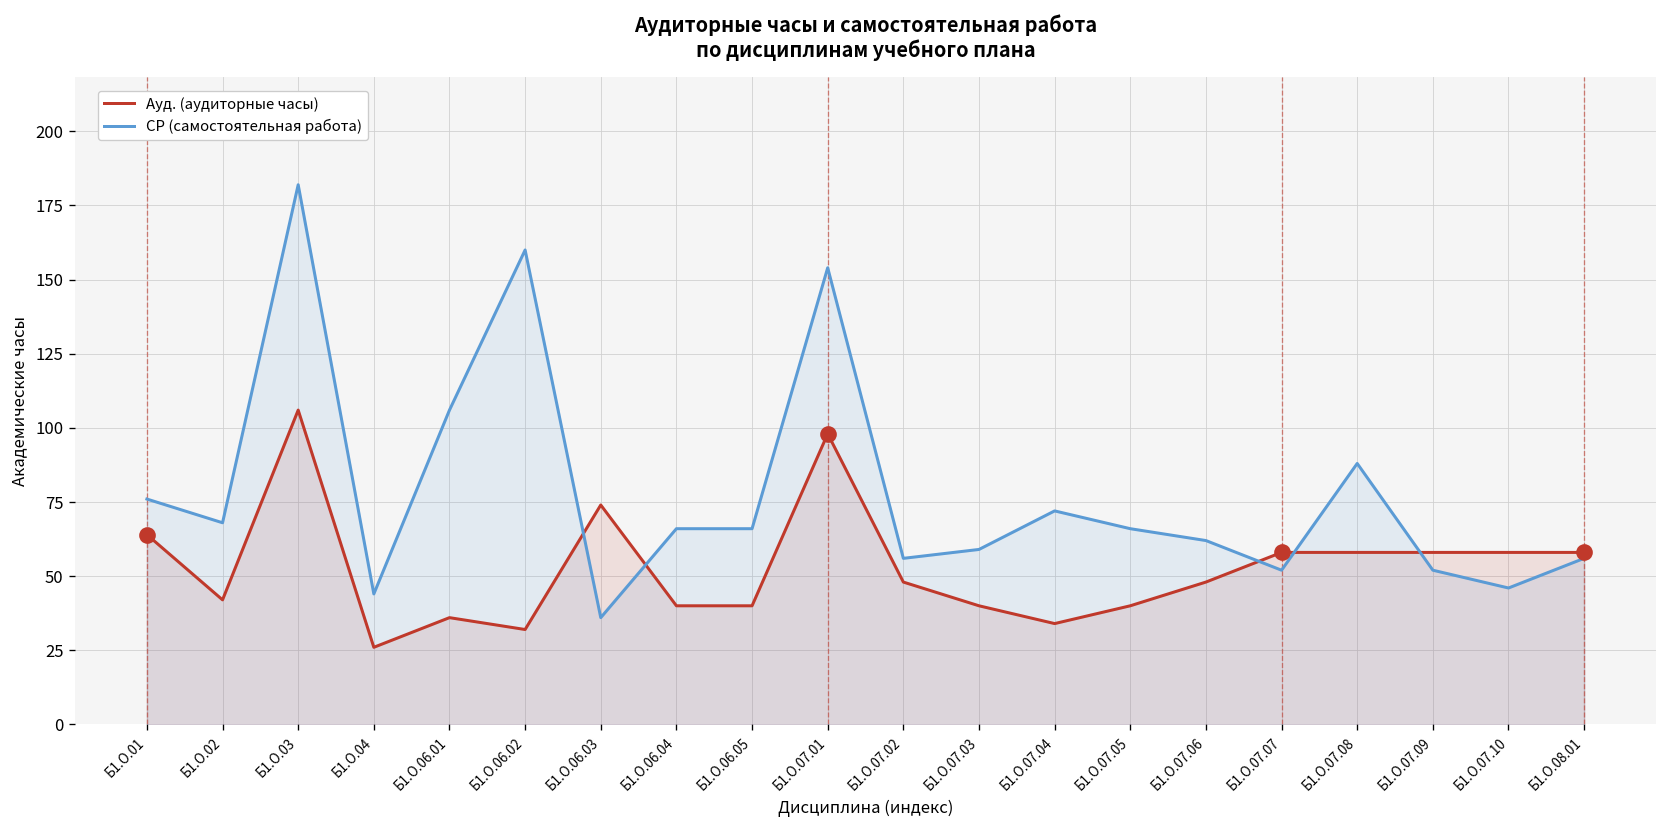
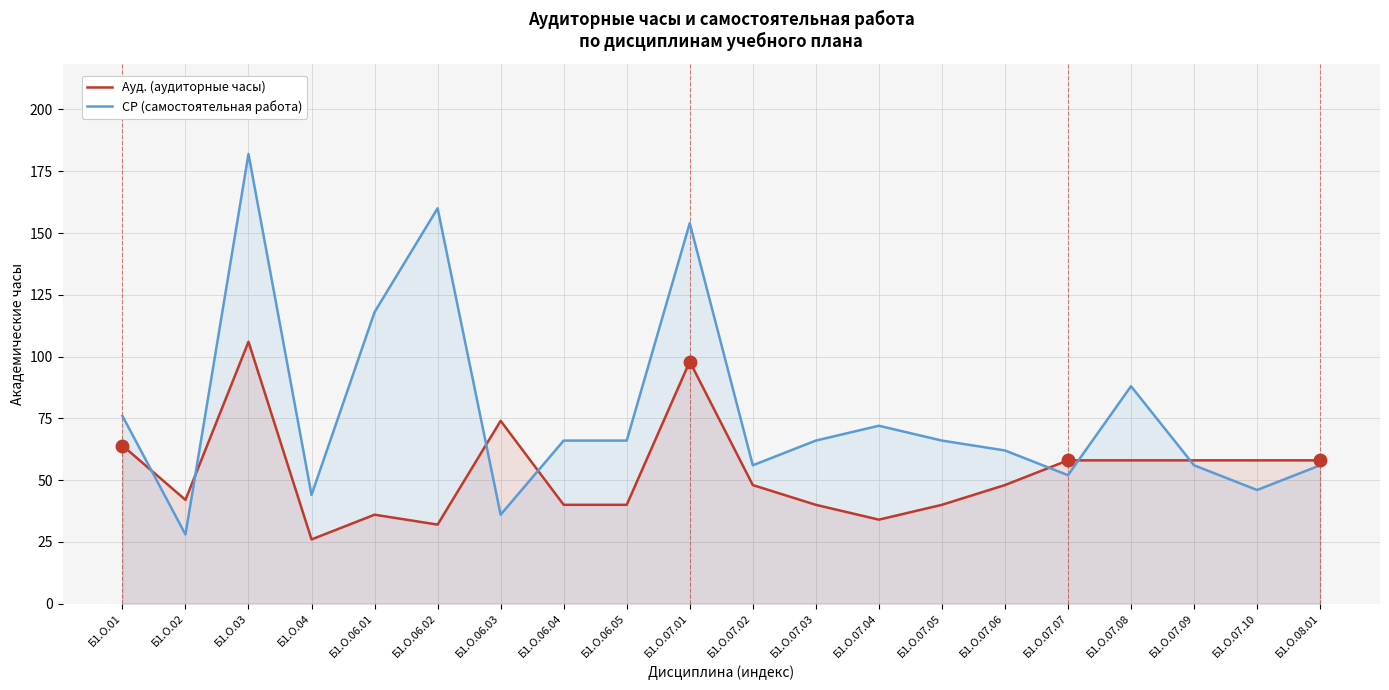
  {
    "СР (самостоятельная работа)": {
      "Б1.О.01": 76,
-     "Б1.О.02": 68,
+     "Б1.О.02": 28,
      "Б1.О.03": 182,
      "Б1.О.04": 44,
-     "Б1.О.06.01": 106,
+     "Б1.О.06.01": 118,
      "Б1.О.06.02": 160,
      "Б1.О.06.03": 36,
      "Б1.О.06.04": 66,
      "Б1.О.06.05": 66,
      "Б1.О.07.01": 154,
      "Б1.О.07.02": 56,
-     "Б1.О.07.03": 59,
+     "Б1.О.07.03": 66,
      "Б1.О.07.04": 72,
      "Б1.О.07.05": 66,
      "Б1.О.07.06": 62,
      "Б1.О.07.07": 52,
      "Б1.О.07.08": 88,
-     "Б1.О.07.09": 52,
+     "Б1.О.07.09": 56,
      "Б1.О.07.10": 46,
      "Б1.О.08.01": 56
    }
  }
